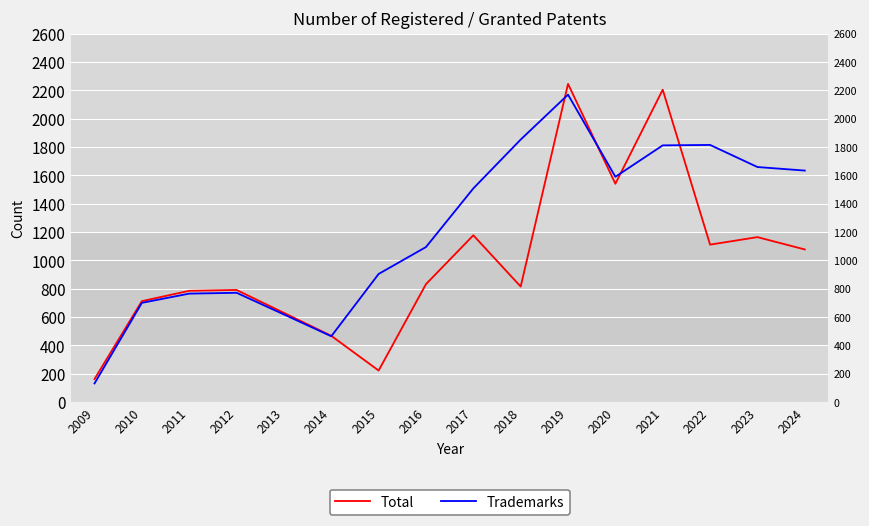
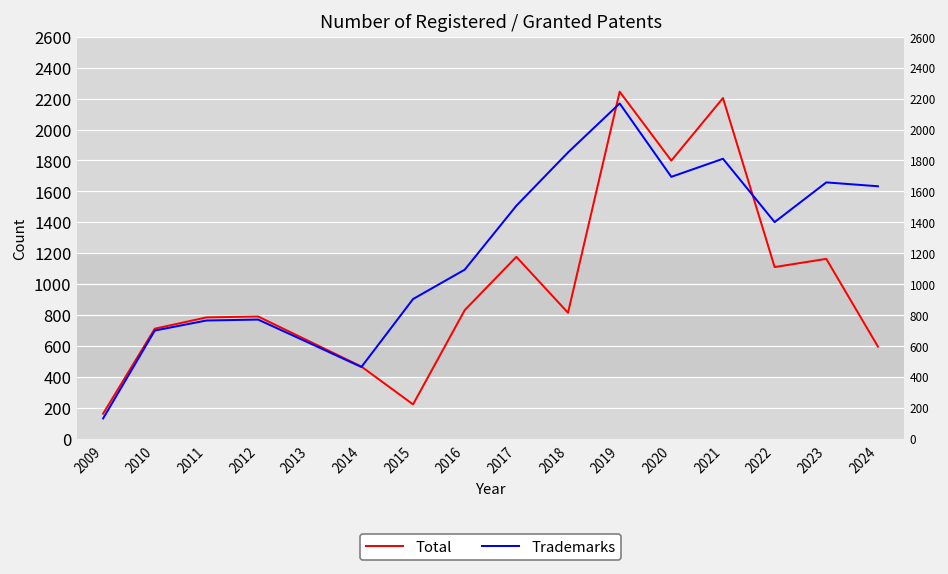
  {
    "Total": {
      "2009": 160,
      "2011": 780,
      "2012": 790,
      "2015": 220,
      "2016": 830,
      "2017": 1180,
      "2018": 810,
      "2019": 2250,
-     "2020": 1540,
+     "2020": 1800,
      "2021": 2200,
      "2022": 1110,
      "2023": 1160,
-     "2024": 1080
+     "2024": 600
    },
    "Trademarks": {
      "2009": 130,
      "2011": 760,
      "2012": 770,
      "2015": 900,
      "2016": 1090,
      "2017": 1510,
      "2018": 1850,
      "2019": 2170,
-     "2020": 1590,
+     "2020": 1690,
      "2021": 1810,
-     "2022": 1810,
+     "2022": 1400,
      "2023": 1660,
      "2024": 1630
    }
  }
